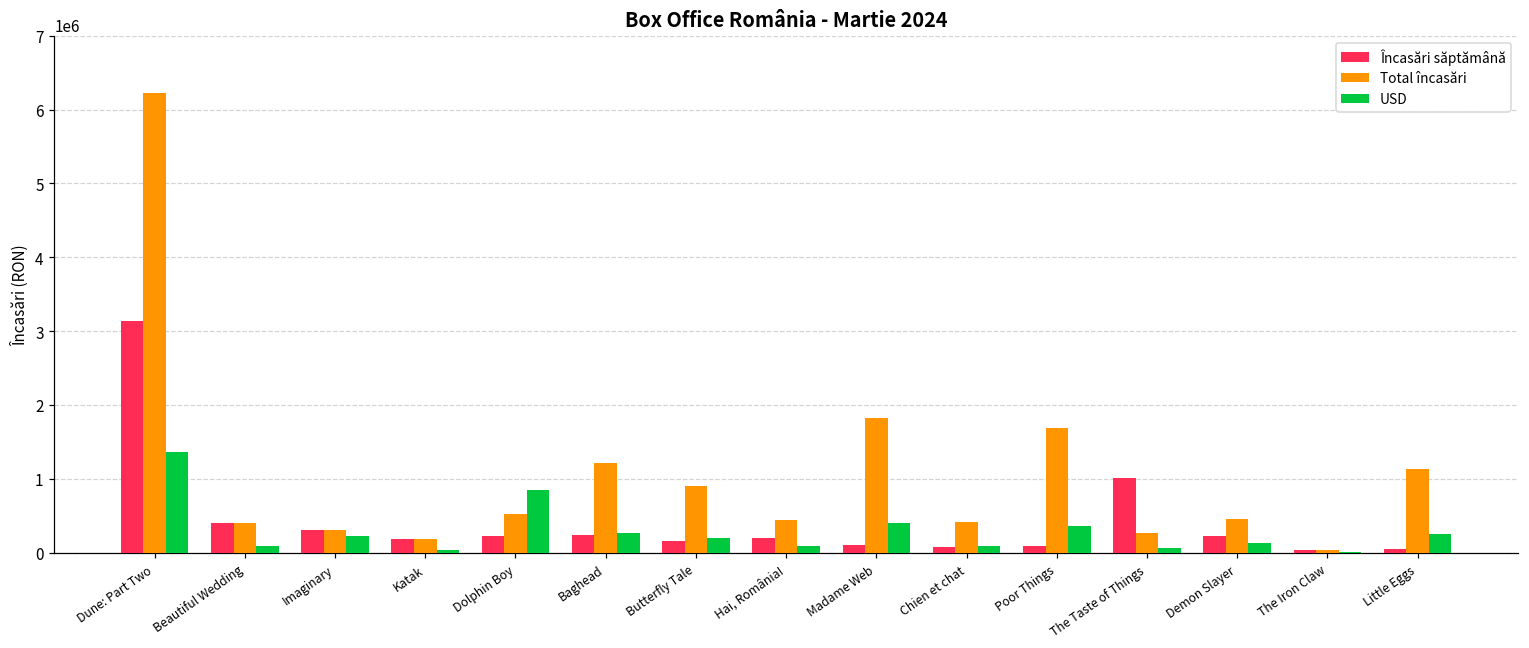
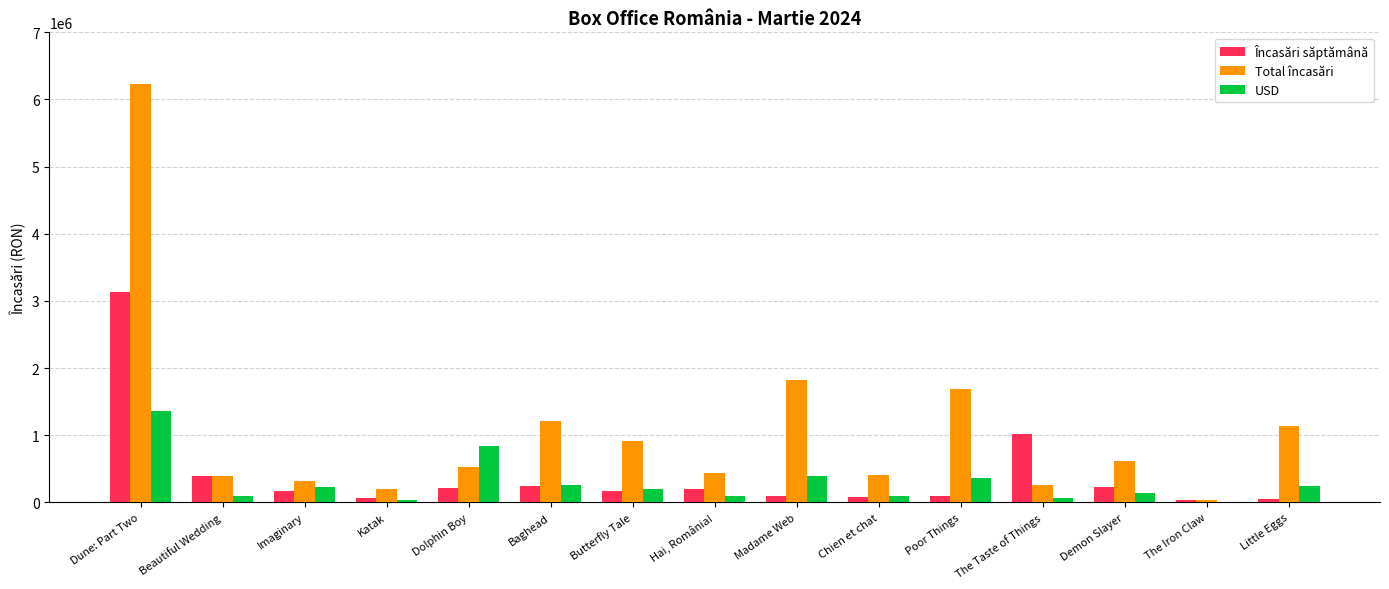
  {
    "Încasări săptămână": {
      "Dune: Part Two": 3100000,
      "Beautiful Wedding": 400000,
-     "Imaginary": 300000,
-     "Katak": 200000,
+     "Imaginary": 200000,
+     "Katak": 100000,
      "Dolphin Boy": 200000,
      "Baghead": 200000,
      "Butterfly Tale": 200000,
      "Hai, România!": 200000,
      "Madame Web": 100000,
      "Chien et chat": 100000,
      "Poor Things": 100000,
      "The Taste of Things": 1000000,
      "Demon Slayer": 200000,
      "Little Eggs": 0
    },
    "Total încasări": {
      "Dune: Part Two": 6200000,
      "Beautiful Wedding": 400000,
      "Imaginary": 300000,
      "Katak": 200000,
      "Dolphin Boy": 500000,
      "Baghead": 1200000,
      "Butterfly Tale": 900000,
      "Hai, România!": 400000,
      "Madame Web": 1800000,
      "Chien et chat": 400000,
      "Poor Things": 1700000,
      "The Taste of Things": 300000,
-     "Demon Slayer": 500000,
+     "Demon Slayer": 600000,
      "Little Eggs": 1100000
    },
    "USD": {
      "Dune: Part Two": 1400000,
      "Beautiful Wedding": 100000,
      "Imaginary": 200000,
      "Katak": 0,
      "Dolphin Boy": 800000,
      "Baghead": 300000,
      "Butterfly Tale": 200000,
      "Hai, România!": 100000,
      "Madame Web": 400000,
      "Chien et chat": 100000,
      "Poor Things": 400000,
      "The Taste of Things": 100000,
      "Demon Slayer": 100000,
      "Little Eggs": 200000
    }
  }
